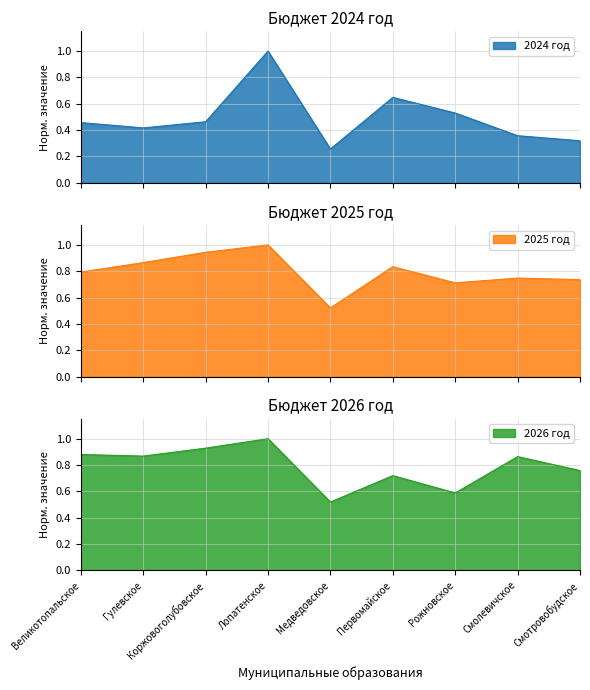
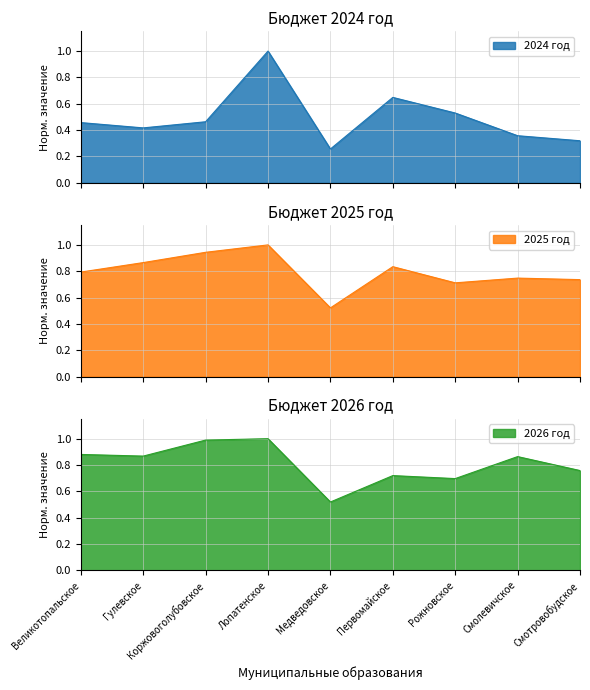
  {
    "Бюджет 2026 год": {
      "Великотопальское": 0.88,
      "Гулевское": 0.87,
-     "Коржовоголубовское": 0.93,
+     "Коржовоголубовское": 0.99,
      "Лопатенское": 1.00,
      "Медведовское": 0.52,
      "Первомайское": 0.72,
-     "Рожновское": 0.59,
+     "Рожновское": 0.70,
      "Смолевичское": 0.86,
      "Смотровобудское": 0.76
    }
  }
